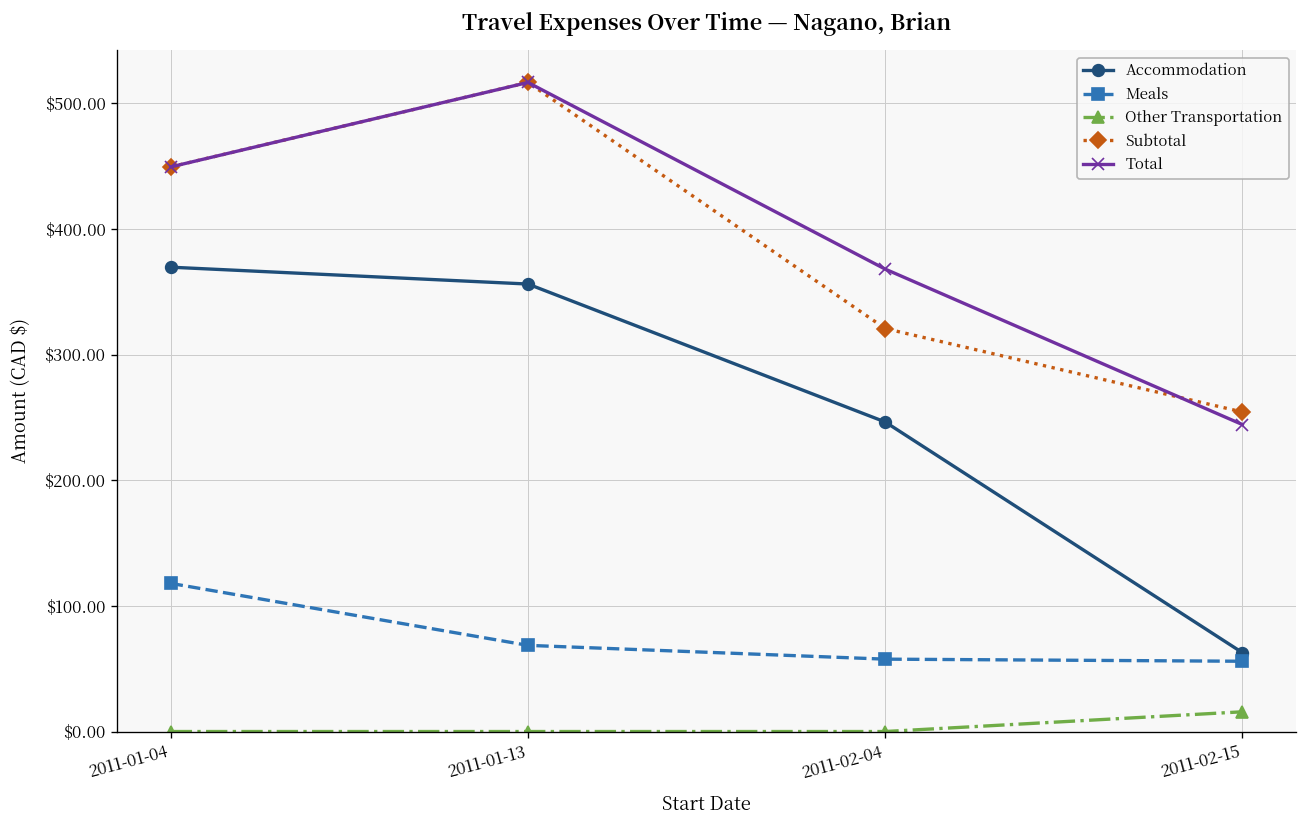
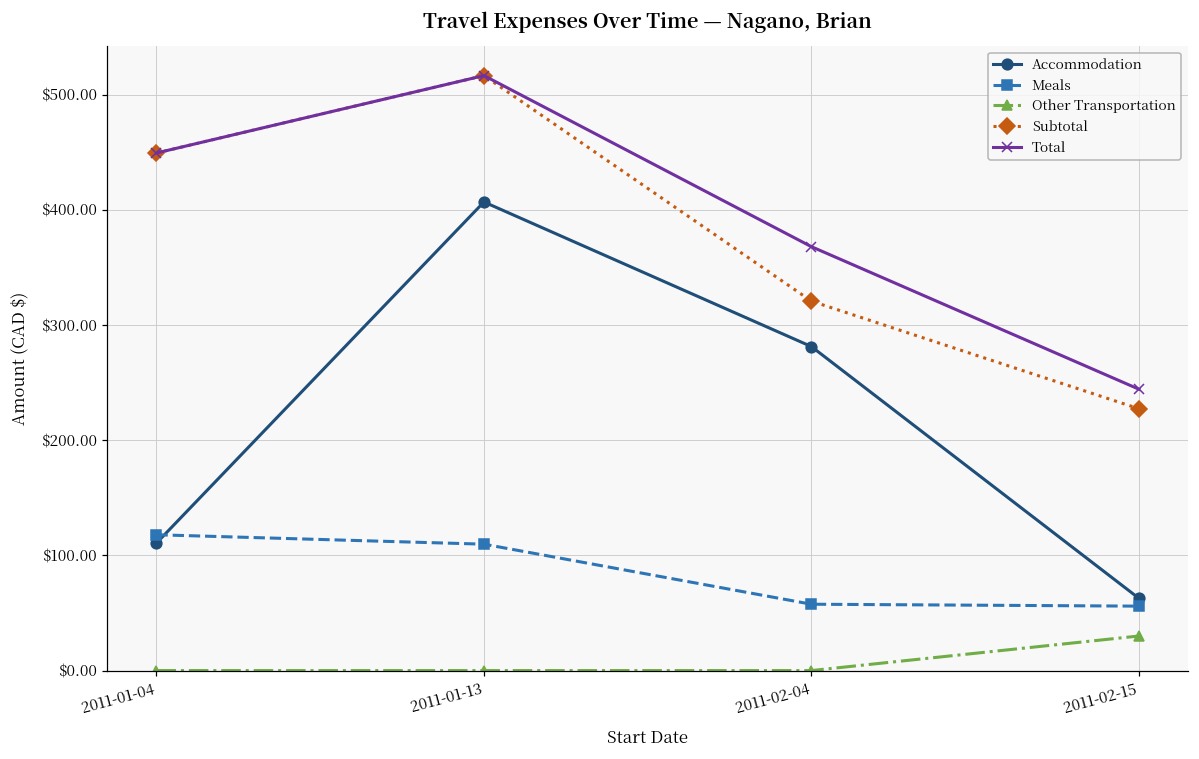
  {
    "Accommodation": {
-     "2011-01-04": "$370",
-     "2011-01-13": "$356",
-     "2011-02-04": "$246",
+     "2011-01-04": "$111",
+     "2011-01-13": "$407",
+     "2011-02-04": "$281",
      "2011-02-15": "$63"
    },
    "Meals": {
      "2011-01-04": "$118",
-     "2011-01-13": "$69",
+     "2011-01-13": "$110",
      "2011-02-04": "$58",
      "2011-02-15": "$56"
    },
    "Other Transportation": {
      "2011-01-04": "$0",
      "2011-01-13": "$0",
      "2011-02-04": "$0",
-     "2011-02-15": "$16"
+     "2011-02-15": "$30"
    },
    "Subtotal": {
      "2011-02-04": "$321",
-     "2011-02-15": "$254"
+     "2011-02-15": "$227"
    },
    "Total": {
      "2011-02-04": "$368",
      "2011-02-15": "$244"
    }
  }
